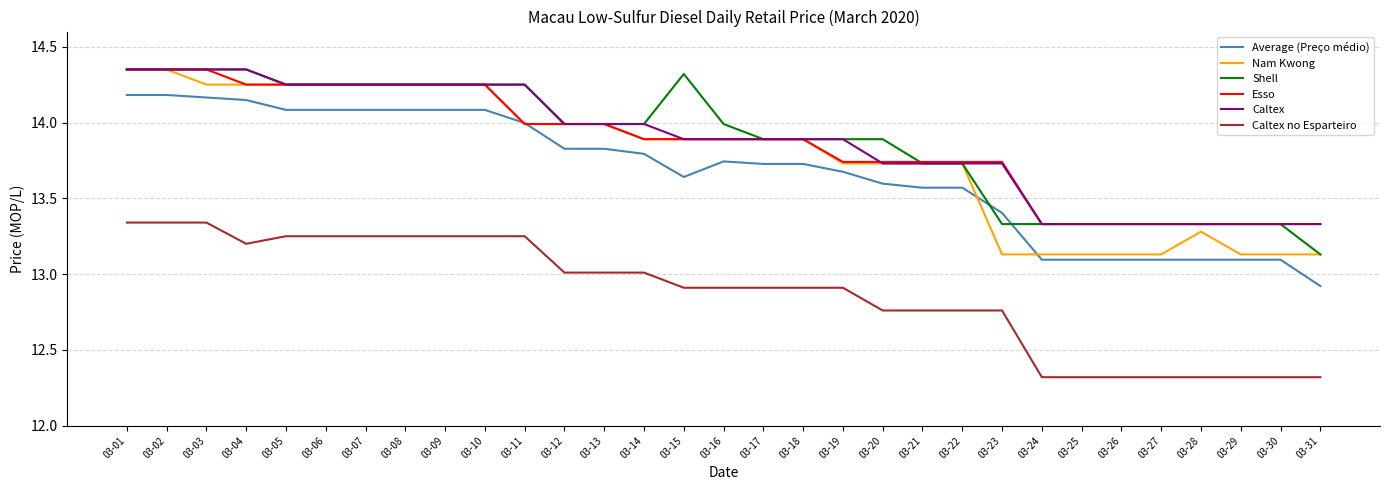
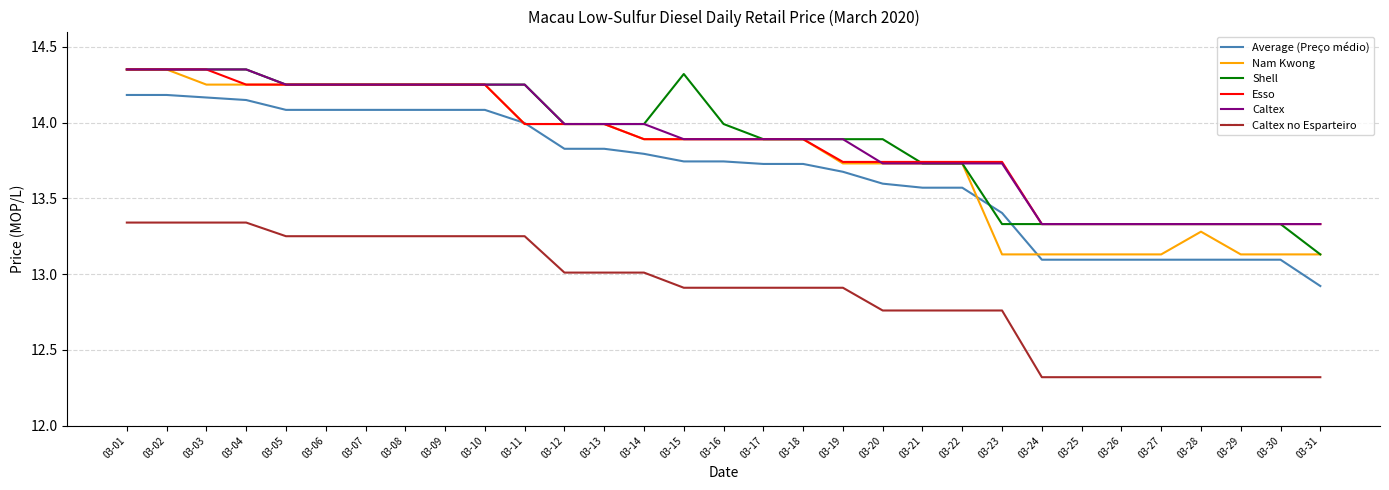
  {
    "Average (Preço médio)": {
      "03-01": 14.18,
      "03-02": 14.18,
      "03-03": 14.17,
      "03-04": 14.15,
      "03-05": 14.08,
      "03-06": 14.08,
      "03-07": 14.08,
      "03-08": 14.08,
      "03-09": 14.08,
      "03-10": 14.08,
      "03-12": 13.83,
      "03-13": 13.83,
      "03-14": 13.79,
-     "03-15": 13.64,
+     "03-15": 13.74,
      "03-16": 13.74,
      "03-17": 13.73,
      "03-18": 13.73,
      "03-19": 13.67,
      "03-20": 13.60,
      "03-21": 13.57,
      "03-22": 13.57,
      "03-23": 13.40,
      "03-24": 13.09,
      "03-25": 13.09,
      "03-26": 13.09,
      "03-27": 13.09,
      "03-28": 13.09,
      "03-29": 13.09,
      "03-30": 13.09,
      "03-31": 12.92
    },
    "Nam Kwong": {
      "03-03": 14.25,
      "03-23": 13.13,
      "03-24": 13.13,
      "03-25": 13.13,
      "03-26": 13.13,
      "03-27": 13.13,
      "03-28": 13.28,
      "03-29": 13.13,
      "03-30": 13.13
    },
    "Shell": {
      "03-15": 14.32,
      "03-16": 13.99,
      "03-20": 13.89,
      "03-23": 13.33
    },
    "Caltex no Esparteiro": {
      "03-01": 13.34,
      "03-02": 13.34,
      "03-03": 13.34,
-     "03-04": 13.20,
+     "03-04": 13.34,
      "03-05": 13.25,
      "03-06": 13.25,
      "03-07": 13.25,
      "03-08": 13.25,
      "03-09": 13.25,
      "03-10": 13.25,
      "03-11": 13.25,
      "03-12": 13.01,
      "03-13": 13.01,
      "03-14": 13.01,
      "03-15": 12.91,
      "03-16": 12.91,
      "03-17": 12.91,
      "03-18": 12.91,
      "03-19": 12.91,
      "03-20": 12.76,
      "03-21": 12.76,
      "03-22": 12.76,
      "03-23": 12.76,
      "03-24": 12.32,
      "03-25": 12.32,
      "03-26": 12.32,
      "03-27": 12.32,
      "03-28": 12.32,
      "03-29": 12.32,
      "03-30": 12.32,
      "03-31": 12.32
    }
  }
